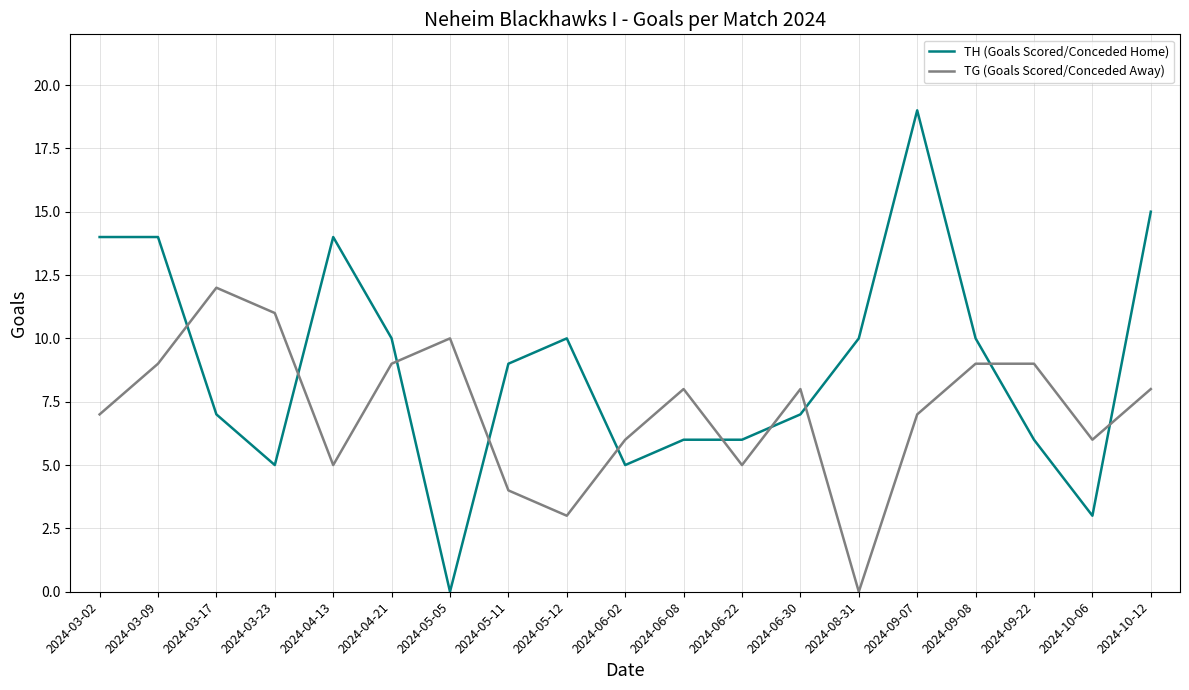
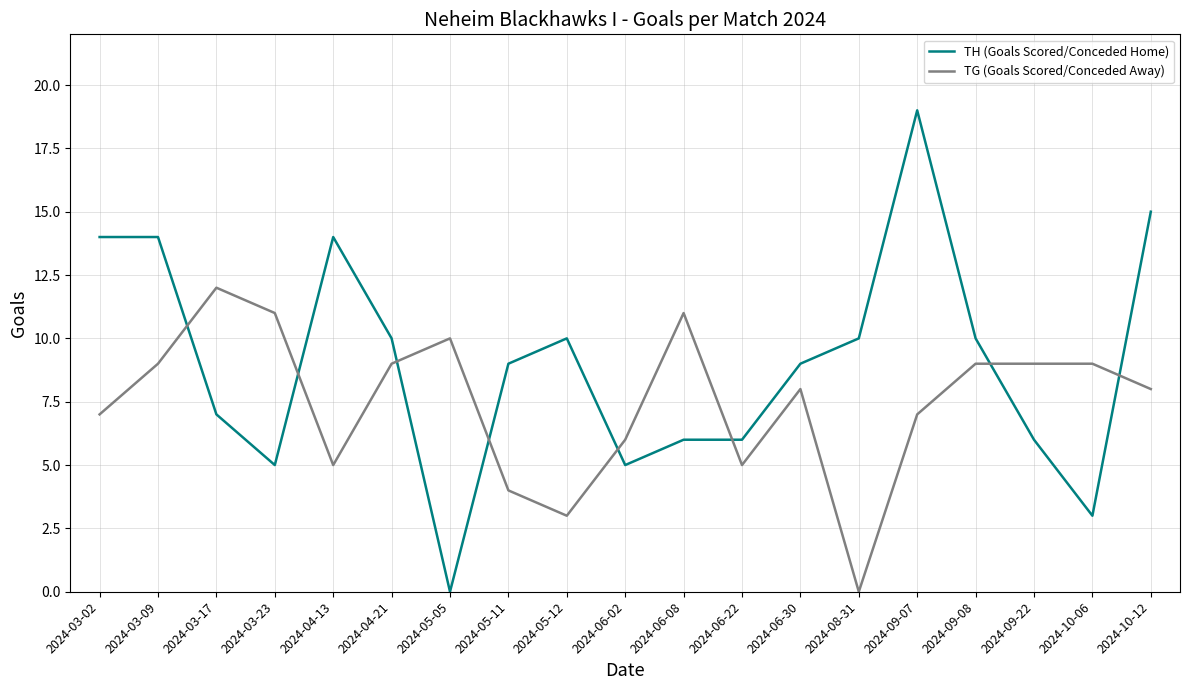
  {
    "TH (Goals Scored/Conceded Home)": {
      "2024-03-02": 14,
      "2024-03-09": 14,
      "2024-03-17": 7,
      "2024-03-23": 5,
      "2024-04-13": 14,
      "2024-04-21": 10,
      "2024-05-05": 0,
      "2024-05-11": 9,
      "2024-05-12": 10,
      "2024-06-02": 5,
      "2024-06-08": 6,
      "2024-06-22": 6,
-     "2024-06-30": 7,
+     "2024-06-30": 9,
      "2024-08-31": 10,
      "2024-09-07": 19,
      "2024-09-08": 10,
      "2024-09-22": 6,
      "2024-10-06": 3,
      "2024-10-12": 15
    },
    "TG (Goals Scored/Conceded Away)": {
      "2024-03-02": 7,
      "2024-03-09": 9,
      "2024-03-17": 12,
      "2024-03-23": 11,
      "2024-04-13": 5,
      "2024-04-21": 9,
      "2024-05-05": 10,
      "2024-05-11": 4,
      "2024-05-12": 3,
      "2024-06-02": 6,
-     "2024-06-08": 8,
+     "2024-06-08": 11,
      "2024-06-22": 5,
      "2024-06-30": 8,
      "2024-08-31": 0,
      "2024-09-07": 7,
      "2024-09-08": 9,
      "2024-09-22": 9,
-     "2024-10-06": 6,
+     "2024-10-06": 9,
      "2024-10-12": 8
    }
  }
